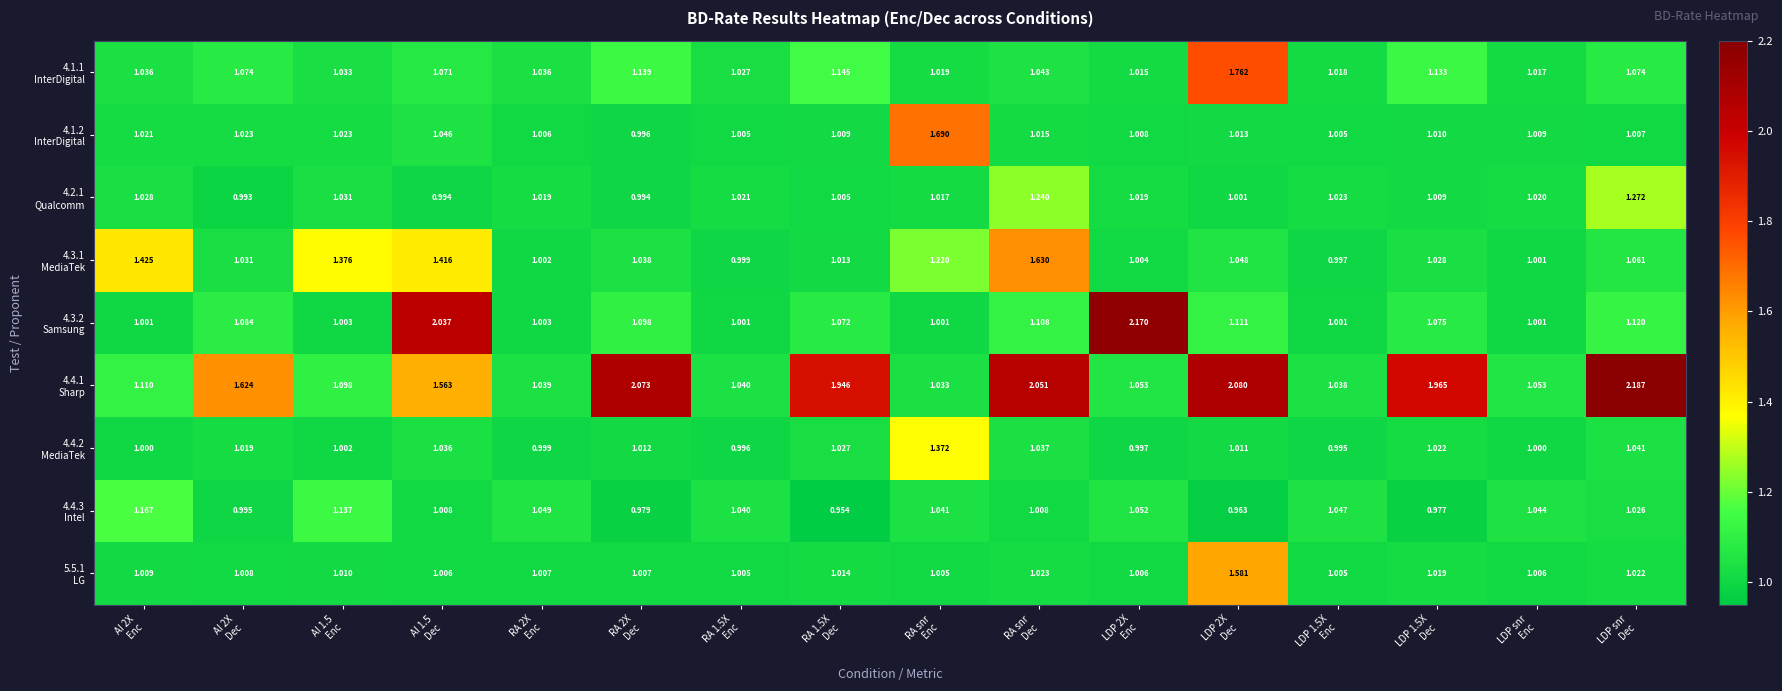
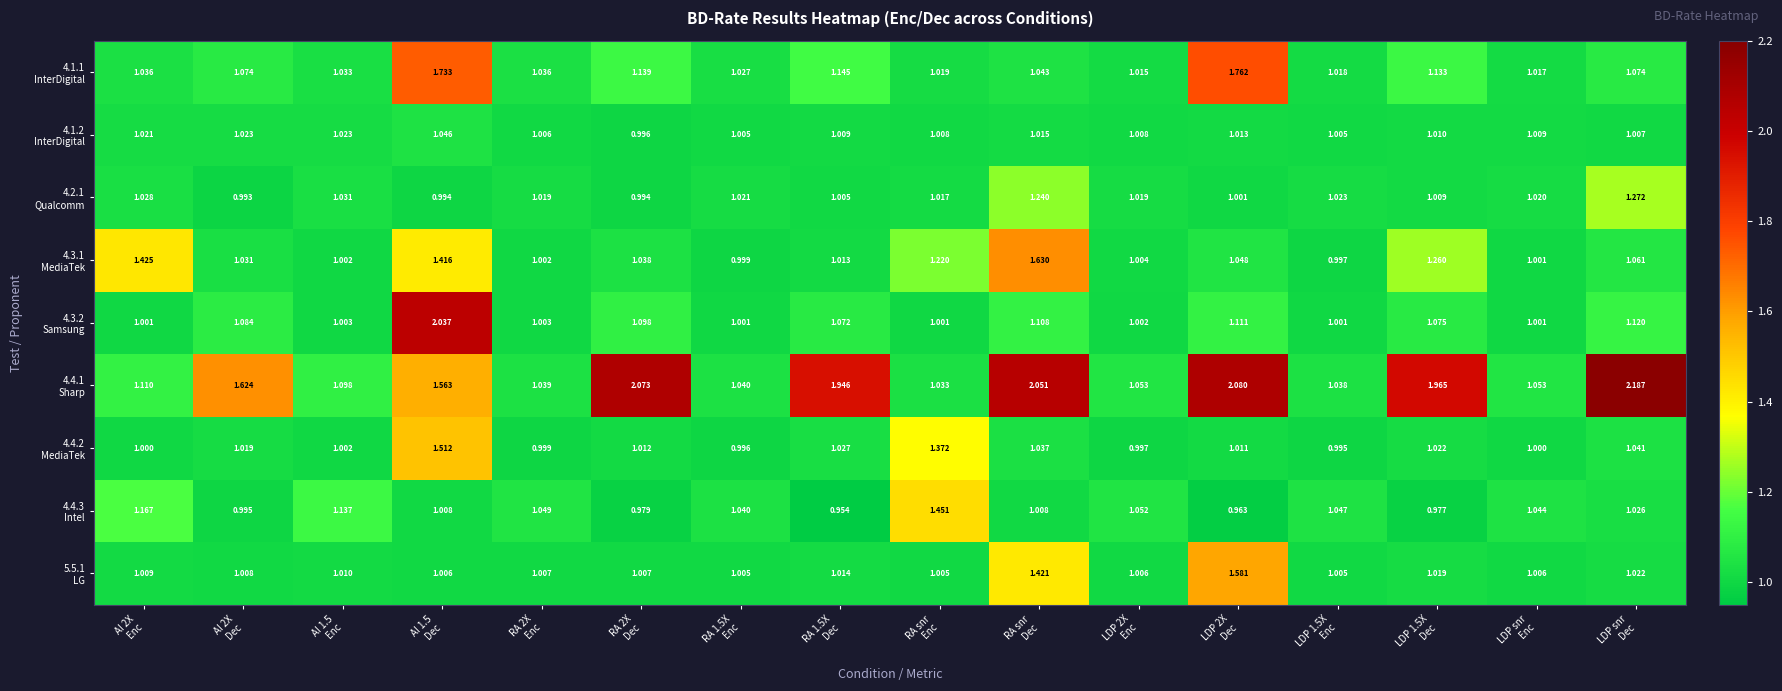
  {
    "4.1.1 InterDigital": {
      "AI 2X Enc": 1.036,
      "AI 2X Dec": 1.074,
      "AI 1.5 Enc": 1.033,
-     "AI 1.5 Dec": 1.071,
+     "AI 1.5 Dec": 1.733,
      "RA 2X Enc": 1.036,
      "RA 2X Dec": 1.139,
      "RA 1.5X Enc": 1.027,
      "RA 1.5X Dec": 1.145,
      "RA snr Enc": 1.019,
      "RA snr Dec": 1.043,
      "LDP 2X Enc": 1.015,
      "LDP 2X Dec": 1.762,
      "LDP 1.5X Enc": 1.018,
      "LDP 1.5X Dec": 1.133,
      "LDP snr Enc": 1.017,
      "LDP snr Dec": 1.074
    },
    "4.1.2 InterDigital": {
      "AI 2X Enc": 1.021,
      "AI 2X Dec": 1.023,
      "AI 1.5 Enc": 1.023,
      "AI 1.5 Dec": 1.046,
      "RA 2X Enc": 1.006,
      "RA 2X Dec": 0.996,
      "RA 1.5X Enc": 1.005,
      "RA 1.5X Dec": 1.009,
-     "RA snr Enc": 1.690,
+     "RA snr Enc": 1.008,
      "RA snr Dec": 1.015,
      "LDP 2X Enc": 1.008,
      "LDP 2X Dec": 1.013,
      "LDP 1.5X Enc": 1.005,
      "LDP 1.5X Dec": 1.010,
      "LDP snr Enc": 1.009,
      "LDP snr Dec": 1.007
    },
    "4.2.1 Qualcomm": {
      "AI 2X Enc": 1.028,
      "AI 2X Dec": 0.993,
      "AI 1.5 Enc": 1.031,
      "AI 1.5 Dec": 0.994,
      "RA 2X Enc": 1.019,
      "RA 2X Dec": 0.994,
      "RA 1.5X Enc": 1.021,
      "RA 1.5X Dec": 1.005,
      "RA snr Enc": 1.017,
      "RA snr Dec": 1.240,
      "LDP 2X Enc": 1.019,
      "LDP 2X Dec": 1.001,
      "LDP 1.5X Enc": 1.023,
      "LDP 1.5X Dec": 1.009,
      "LDP snr Enc": 1.020,
      "LDP snr Dec": 1.272
    },
    "4.3.1 MediaTek": {
      "AI 2X Enc": 1.425,
      "AI 2X Dec": 1.031,
-     "AI 1.5 Enc": 1.376,
+     "AI 1.5 Enc": 1.002,
      "AI 1.5 Dec": 1.416,
      "RA 2X Enc": 1.002,
      "RA 2X Dec": 1.038,
      "RA 1.5X Enc": 0.999,
      "RA 1.5X Dec": 1.013,
      "RA snr Enc": 1.220,
      "RA snr Dec": 1.630,
      "LDP 2X Enc": 1.004,
      "LDP 2X Dec": 1.048,
      "LDP 1.5X Enc": 0.997,
-     "LDP 1.5X Dec": 1.028,
+     "LDP 1.5X Dec": 1.260,
      "LDP snr Enc": 1.001,
      "LDP snr Dec": 1.061
    },
    "4.3.2 Samsung": {
      "AI 2X Enc": 1.001,
      "AI 2X Dec": 1.084,
      "AI 1.5 Enc": 1.003,
      "AI 1.5 Dec": 2.037,
      "RA 2X Enc": 1.003,
      "RA 2X Dec": 1.098,
      "RA 1.5X Enc": 1.001,
      "RA 1.5X Dec": 1.072,
      "RA snr Enc": 1.001,
      "RA snr Dec": 1.108,
-     "LDP 2X Enc": 2.170,
+     "LDP 2X Enc": 1.002,
      "LDP 2X Dec": 1.111,
      "LDP 1.5X Enc": 1.001,
      "LDP 1.5X Dec": 1.075,
      "LDP snr Enc": 1.001,
      "LDP snr Dec": 1.120
    },
    "4.4.1 Sharp": {
      "AI 2X Enc": 1.110,
      "AI 2X Dec": 1.624,
      "AI 1.5 Enc": 1.098,
      "AI 1.5 Dec": 1.563,
      "RA 2X Enc": 1.039,
      "RA 2X Dec": 2.073,
      "RA 1.5X Enc": 1.040,
      "RA 1.5X Dec": 1.946,
      "RA snr Enc": 1.033,
      "RA snr Dec": 2.051,
      "LDP 2X Enc": 1.053,
      "LDP 2X Dec": 2.080,
      "LDP 1.5X Enc": 1.038,
      "LDP 1.5X Dec": 1.965,
      "LDP snr Enc": 1.053,
      "LDP snr Dec": 2.187
    },
    "4.4.2 MediaTek": {
      "AI 2X Enc": 1.000,
      "AI 2X Dec": 1.019,
      "AI 1.5 Enc": 1.002,
-     "AI 1.5 Dec": 1.036,
+     "AI 1.5 Dec": 1.512,
      "RA 2X Enc": 0.999,
      "RA 2X Dec": 1.012,
      "RA 1.5X Enc": 0.996,
      "RA 1.5X Dec": 1.027,
      "RA snr Enc": 1.372,
      "RA snr Dec": 1.037,
      "LDP 2X Enc": 0.997,
      "LDP 2X Dec": 1.011,
      "LDP 1.5X Enc": 0.995,
      "LDP 1.5X Dec": 1.022,
      "LDP snr Enc": 1.000,
      "LDP snr Dec": 1.041
    },
    "4.4.3 Intel": {
      "AI 2X Enc": 1.167,
      "AI 2X Dec": 0.995,
      "AI 1.5 Enc": 1.137,
      "AI 1.5 Dec": 1.008,
      "RA 2X Enc": 1.049,
      "RA 2X Dec": 0.979,
      "RA 1.5X Enc": 1.040,
      "RA 1.5X Dec": 0.954,
-     "RA snr Enc": 1.041,
+     "RA snr Enc": 1.451,
      "RA snr Dec": 1.008,
      "LDP 2X Enc": 1.052,
      "LDP 2X Dec": 0.963,
      "LDP 1.5X Enc": 1.047,
      "LDP 1.5X Dec": 0.977,
      "LDP snr Enc": 1.044,
      "LDP snr Dec": 1.026
    },
    "5.5.1 LG": {
      "AI 2X Enc": 1.009,
      "AI 2X Dec": 1.008,
      "AI 1.5 Enc": 1.010,
      "AI 1.5 Dec": 1.006,
      "RA 2X Enc": 1.007,
      "RA 2X Dec": 1.007,
      "RA 1.5X Enc": 1.005,
      "RA 1.5X Dec": 1.014,
      "RA snr Enc": 1.005,
-     "RA snr Dec": 1.023,
+     "RA snr Dec": 1.421,
      "LDP 2X Enc": 1.006,
      "LDP 2X Dec": 1.581,
      "LDP 1.5X Enc": 1.005,
      "LDP 1.5X Dec": 1.019,
      "LDP snr Enc": 1.006,
      "LDP snr Dec": 1.022
    }
  }
